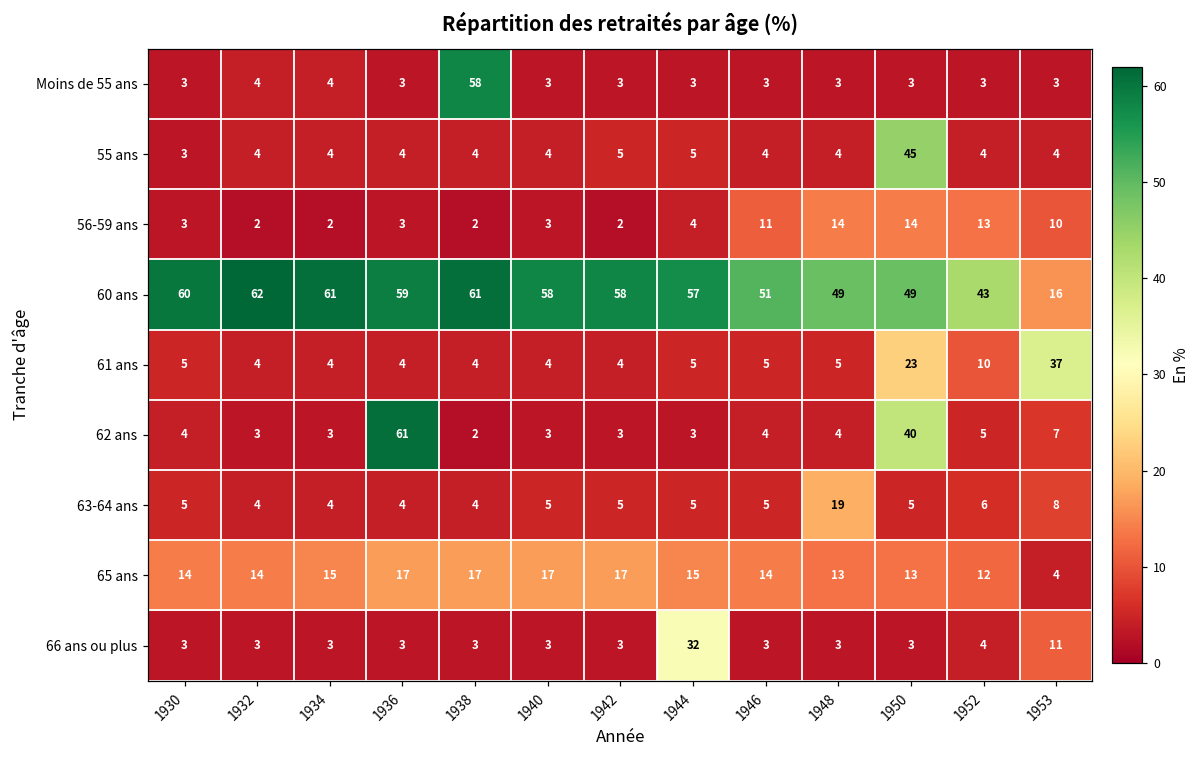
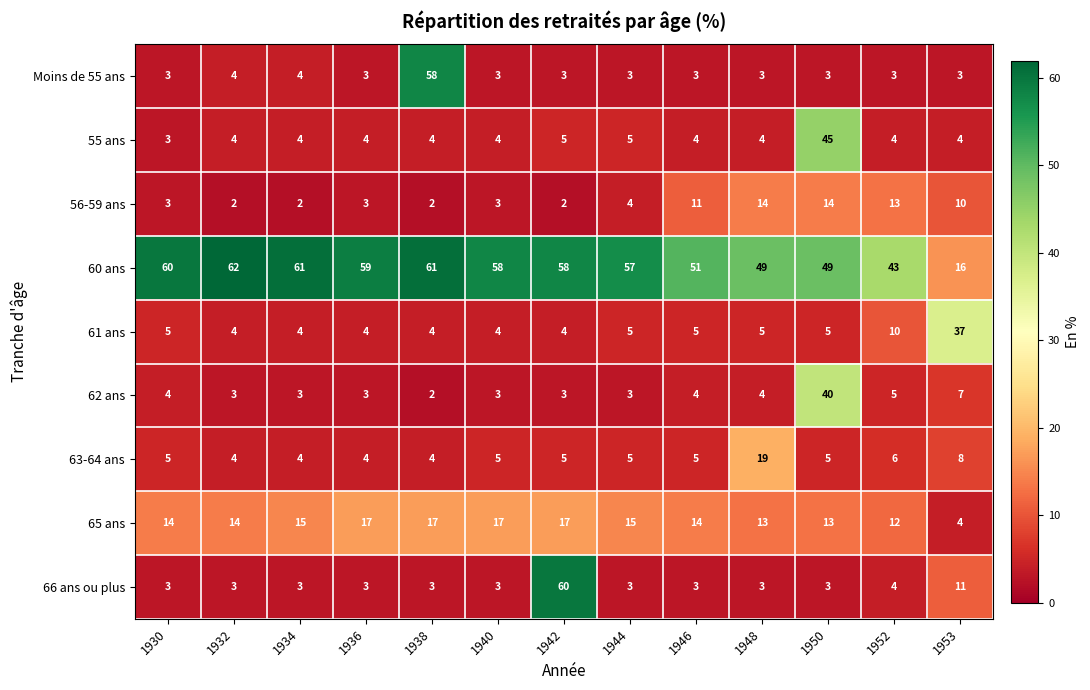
  {
    "Moins de 55 ans": {
      "1930": 3,
      "1932": 4,
      "1934": 4,
      "1936": 3,
      "1938": 58,
      "1940": 3,
      "1942": 3,
      "1944": 3,
      "1946": 3,
      "1948": 3,
      "1950": 3,
      "1952": 3,
      "1953": 3
    },
    "55 ans": {
      "1930": 3,
      "1932": 4,
      "1934": 4,
      "1936": 4,
      "1938": 4,
      "1940": 4,
      "1942": 5,
      "1944": 5,
      "1946": 4,
      "1948": 4,
      "1950": 45,
      "1952": 4,
      "1953": 4
    },
    "56-59 ans": {
      "1930": 3,
      "1932": 2,
      "1934": 2,
      "1936": 3,
      "1938": 2,
      "1940": 3,
      "1942": 2,
      "1944": 4,
      "1946": 11,
      "1948": 14,
      "1950": 14,
      "1952": 13,
      "1953": 10
    },
    "60 ans": {
      "1930": 60,
      "1932": 62,
      "1934": 61,
      "1936": 59,
      "1938": 61,
      "1940": 58,
      "1942": 58,
      "1944": 57,
      "1946": 51,
      "1948": 49,
      "1950": 49,
      "1952": 43,
      "1953": 16
    },
    "61 ans": {
      "1930": 5,
      "1932": 4,
      "1934": 4,
      "1936": 4,
      "1938": 4,
      "1940": 4,
      "1942": 4,
      "1944": 5,
      "1946": 5,
      "1948": 5,
-     "1950": 23,
+     "1950": 5,
      "1952": 10,
      "1953": 37
    },
    "62 ans": {
      "1930": 4,
      "1932": 3,
      "1934": 3,
-     "1936": 61,
+     "1936": 3,
      "1938": 2,
      "1940": 3,
      "1942": 3,
      "1944": 3,
      "1946": 4,
      "1948": 4,
      "1950": 40,
      "1952": 5,
      "1953": 7
    },
    "63-64 ans": {
      "1930": 5,
      "1932": 4,
      "1934": 4,
      "1936": 4,
      "1938": 4,
      "1940": 5,
      "1942": 5,
      "1944": 5,
      "1946": 5,
      "1948": 19,
      "1950": 5,
      "1952": 6,
      "1953": 8
    },
    "65 ans": {
      "1930": 14,
      "1932": 14,
      "1934": 15,
      "1936": 17,
      "1938": 17,
      "1940": 17,
      "1942": 17,
      "1944": 15,
      "1946": 14,
      "1948": 13,
      "1950": 13,
      "1952": 12,
      "1953": 4
    },
    "66 ans ou plus": {
      "1930": 3,
      "1932": 3,
      "1934": 3,
      "1936": 3,
      "1938": 3,
      "1940": 3,
-     "1942": 3,
-     "1944": 32,
+     "1942": 60,
+     "1944": 3,
      "1946": 3,
      "1948": 3,
      "1950": 3,
      "1952": 4,
      "1953": 11
    }
  }
